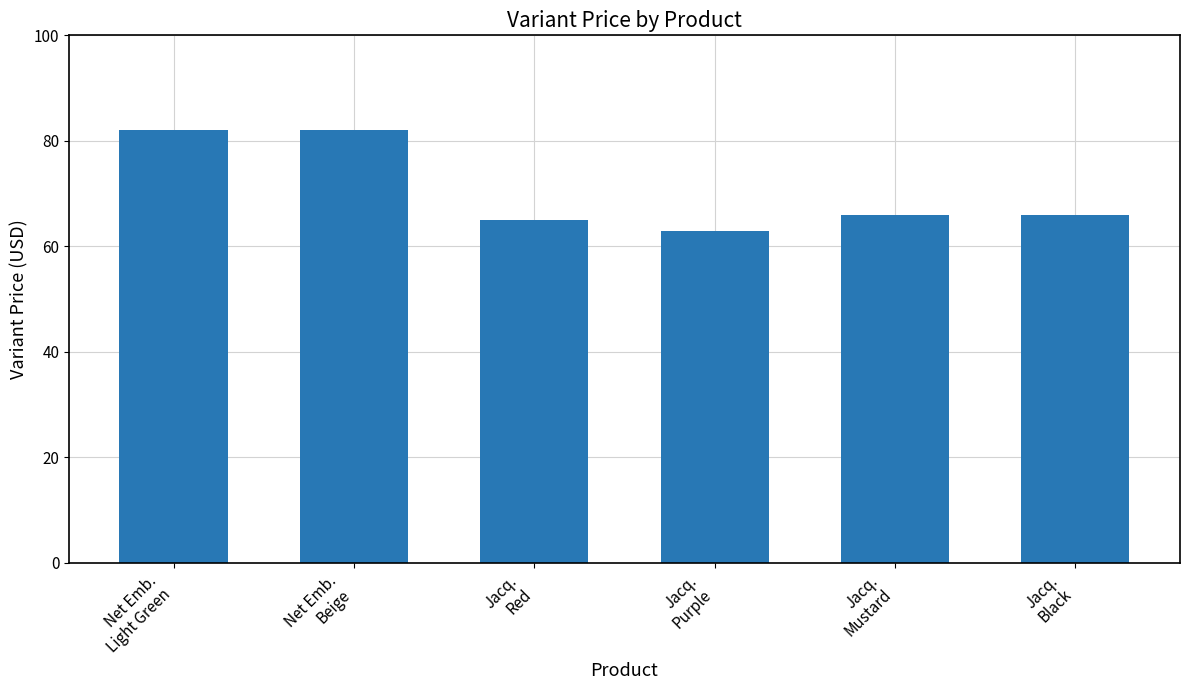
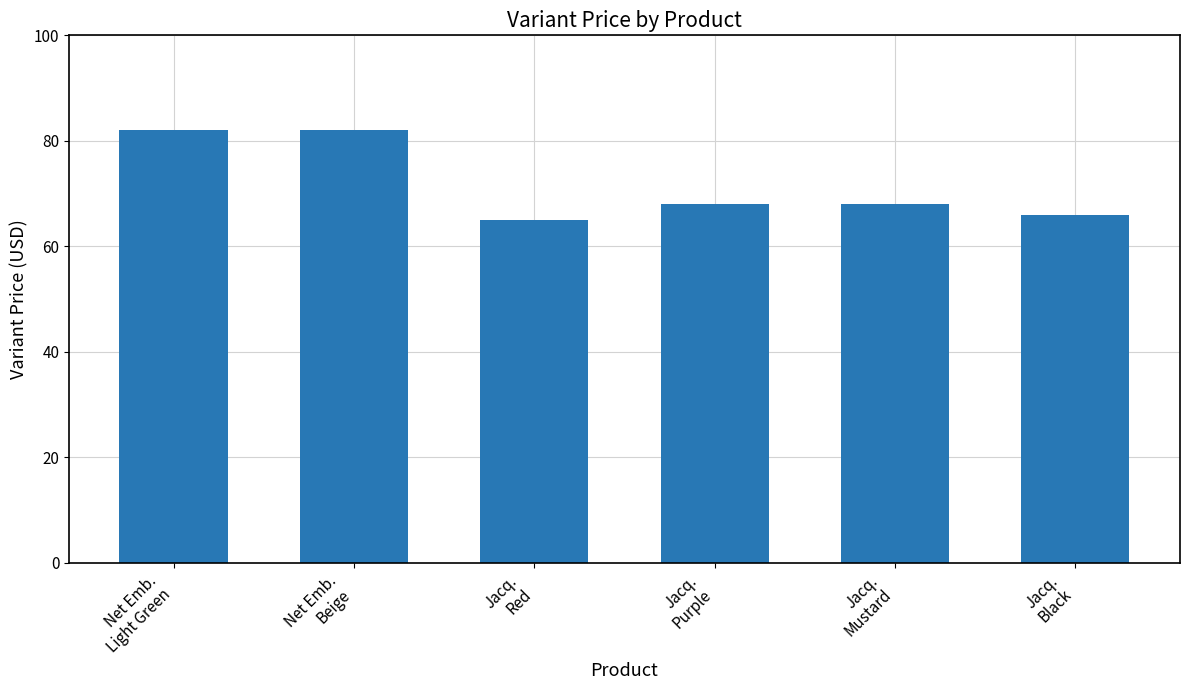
  {
    "Net Emb. Light Green": 82,
    "Net Emb. Beige": 82,
    "Jacq. Red": 65,
-   "Jacq. Purple": 63,
-   "Jacq. Mustard": 66,
+   "Jacq. Purple": 68,
+   "Jacq. Mustard": 68,
    "Jacq. Black": 66
  }
